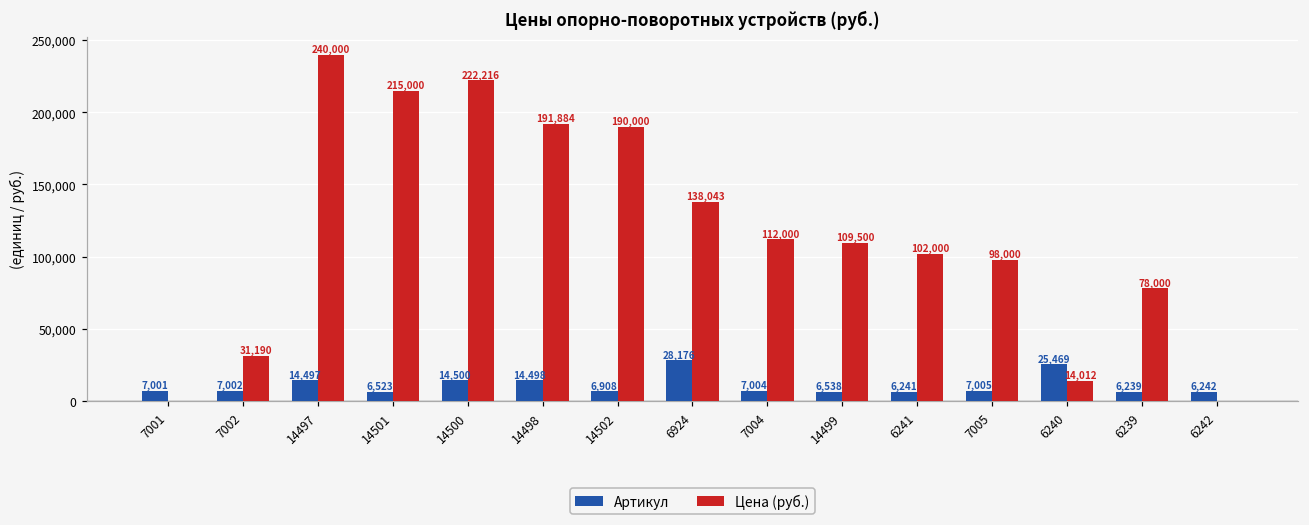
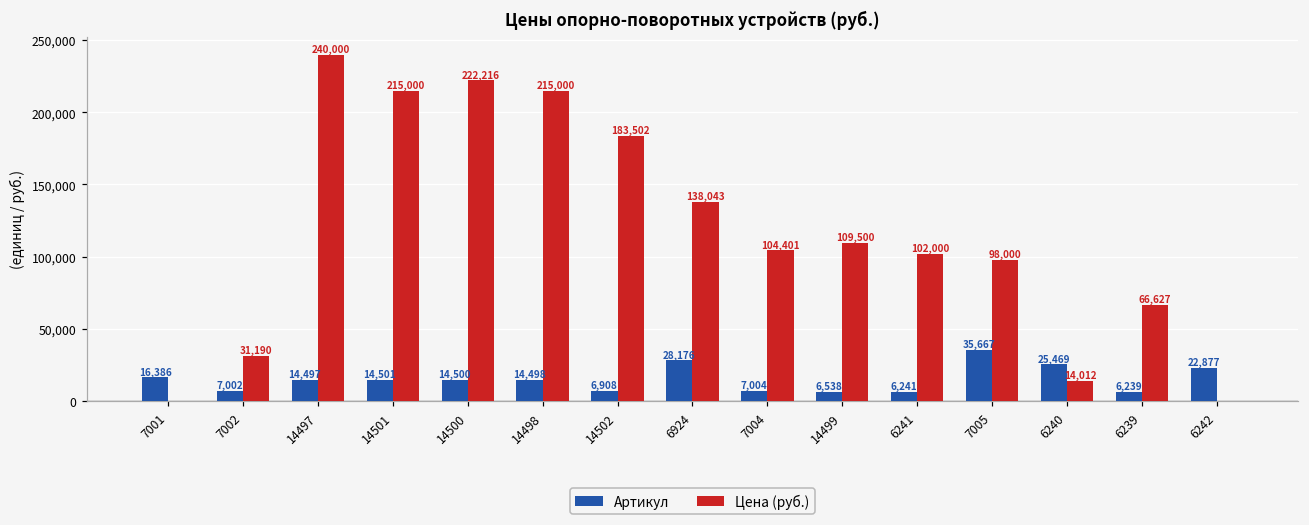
  {
    "Артикул": {
-     "7001": "7,001",
+     "7001": "16,386",
      "7002": "7,002",
      "14497": "14,497",
-     "14501": "6,523",
+     "14501": "14,501",
      "14500": "14,500",
      "14498": "14,498",
      "14502": "6,908",
      "6924": "28,176",
      "7004": "7,004",
      "14499": "6,538",
      "6241": "6,241",
-     "7005": "7,005",
+     "7005": "35,667",
      "6240": "25,469",
      "6239": "6,239",
-     "6242": "6,242"
+     "6242": "22,877"
    },
    "Цена (руб.)": {
      "7002": "31,190",
      "14497": "240,000",
      "14501": "215,000",
      "14500": "222,216",
-     "14498": "191,884",
-     "14502": "190,000",
+     "14498": "215,000",
+     "14502": "183,502",
      "6924": "138,043",
-     "7004": "112,000",
+     "7004": "104,401",
      "14499": "109,500",
      "6241": "102,000",
      "7005": "98,000",
      "6240": "14,012",
-     "6239": "78,000"
+     "6239": "66,627"
    }
  }
